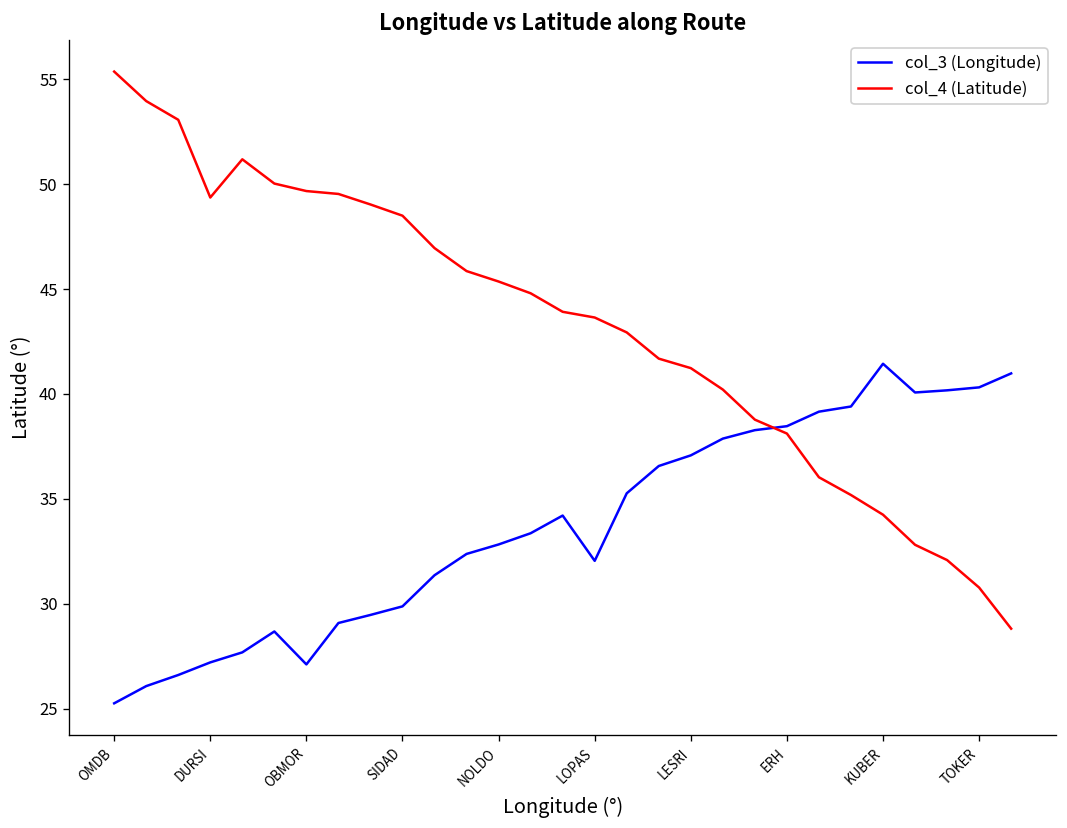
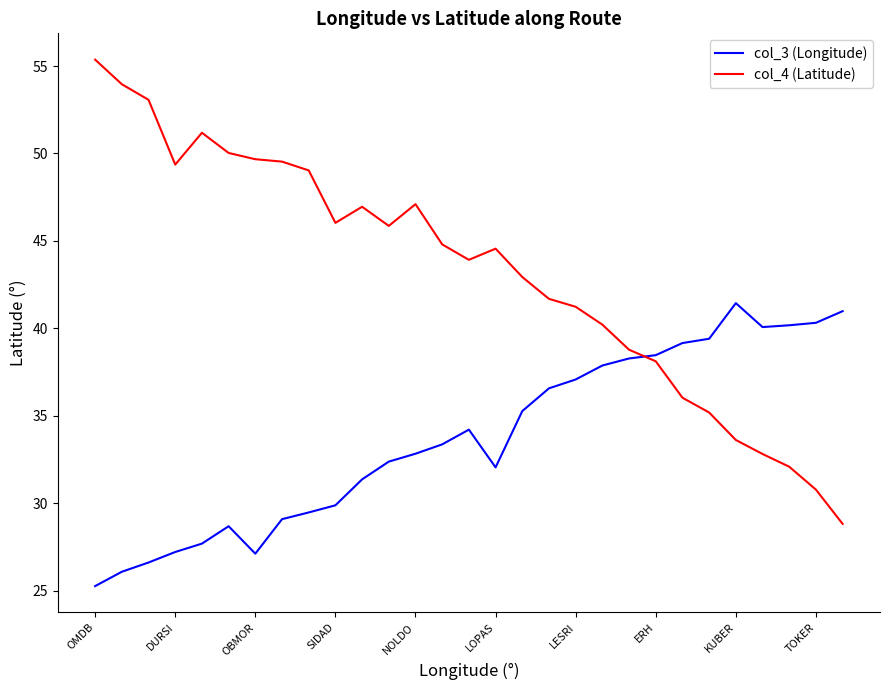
  {
    "col_3 (Longitude)": {
      "OMDB": 25.3,
      "DURSI": 27.2,
      "OBMOR": 27.1,
      "SIDAD": 29.9,
      "NOLDO": 32.8,
      "LOPAS": 32.0,
      "LESRI": 37.1,
      "ERH": 38.5,
      "KUBER": 41.4,
      "TOKER": 40.3
    },
    "col_4 (Latitude)": {
      "OMDB": 55.4,
      "DURSI": 49.4,
      "OBMOR": 49.7,
-     "SIDAD": 48.5,
-     "NOLDO": 45.4,
-     "LOPAS": 43.6,
+     "SIDAD": 46.0,
+     "NOLDO": 47.1,
+     "LOPAS": 44.6,
      "LESRI": 41.2,
      "ERH": 38.1,
-     "KUBER": 34.2,
+     "KUBER": 33.6,
      "TOKER": 30.8
    }
  }
